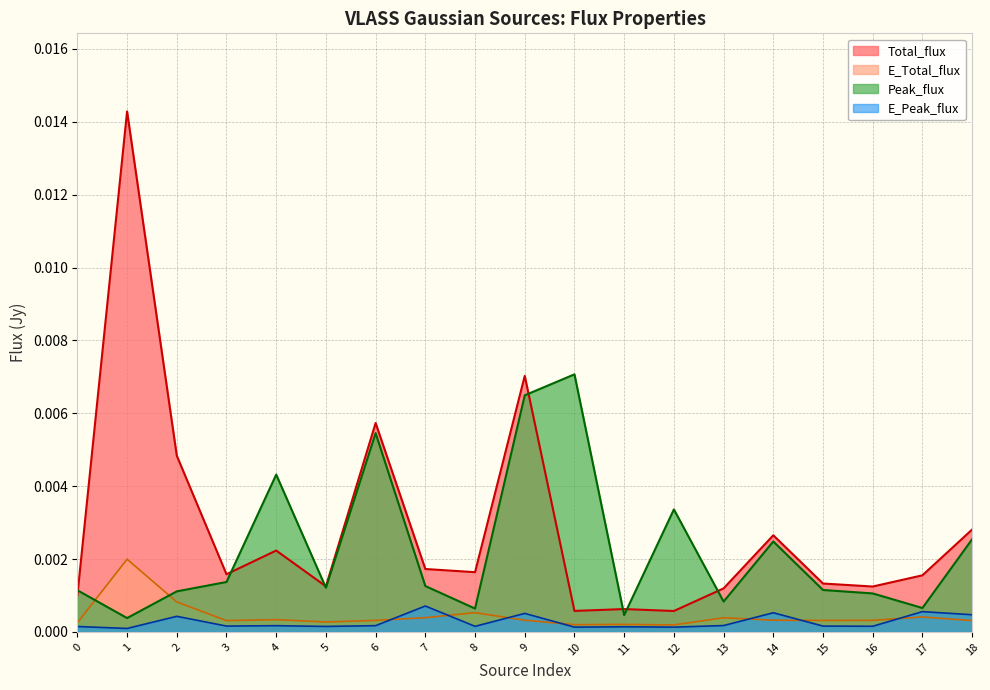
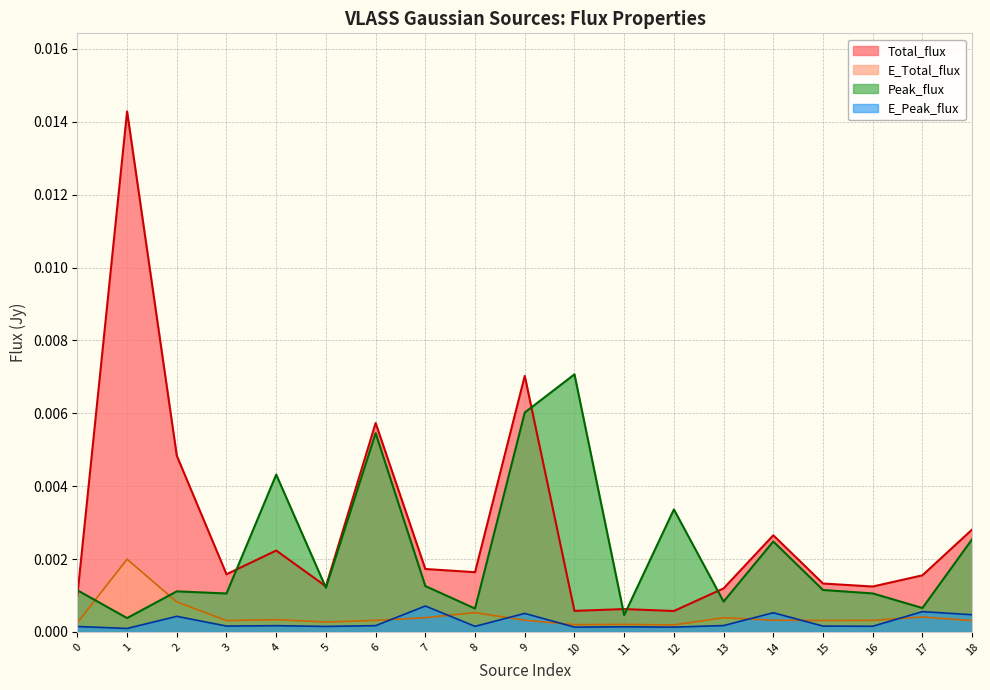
  {
    "Peak_flux": {
      "0": 0.0011,
      "1": 0.0004,
      "2": 0.0011,
-     "3": 0.0014,
+     "3": 0.0011,
      "4": 0.0043,
      "6": 0.0055,
      "7": 0.0013,
      "8": 0.0006,
-     "9": 0.0065,
+     "9": 0.0060,
      "10": 0.0071,
      "11": 0.0005,
      "12": 0.0034,
      "13": 0.0008,
      "14": 0.0025,
      "15": 0.0012,
      "16": 0.0011,
      "17": 0.0007,
      "18": 0.0025
    },
    "E_Peak_flux": {
      "0": 0.0001,
      "1": 0.0001,
      "2": 0.0004,
      "3": 0.0002,
      "4": 0.0002,
      "5": 0.0001,
      "6": 0.0002,
      "7": 0.0007,
      "8": 0.0002,
      "9": 0.0005,
      "13": 0.0002,
      "14": 0.0005,
      "15": 0.0002,
      "16": 0.0002,
      "17": 0.0006,
      "18": 0.0005
    }
  }
